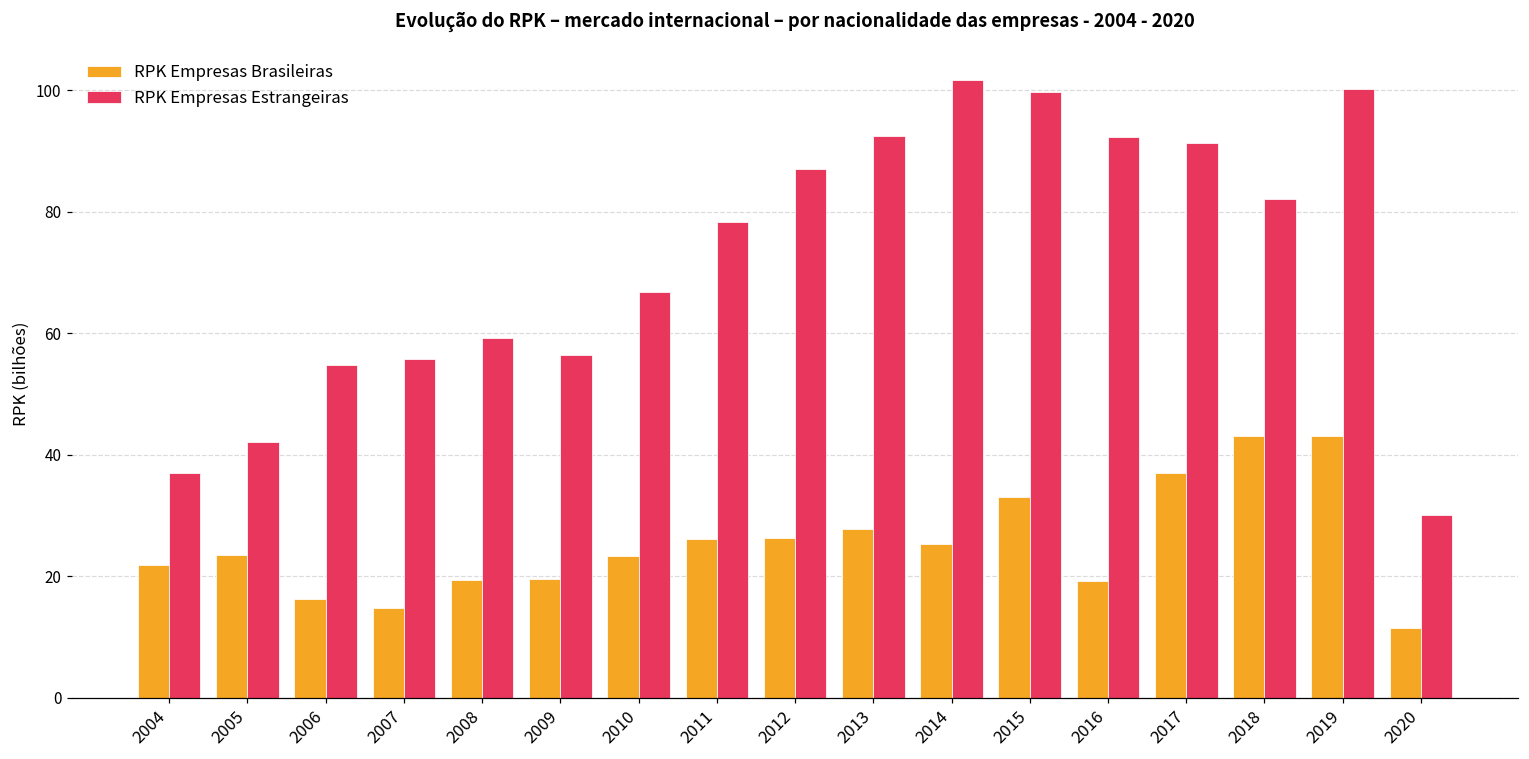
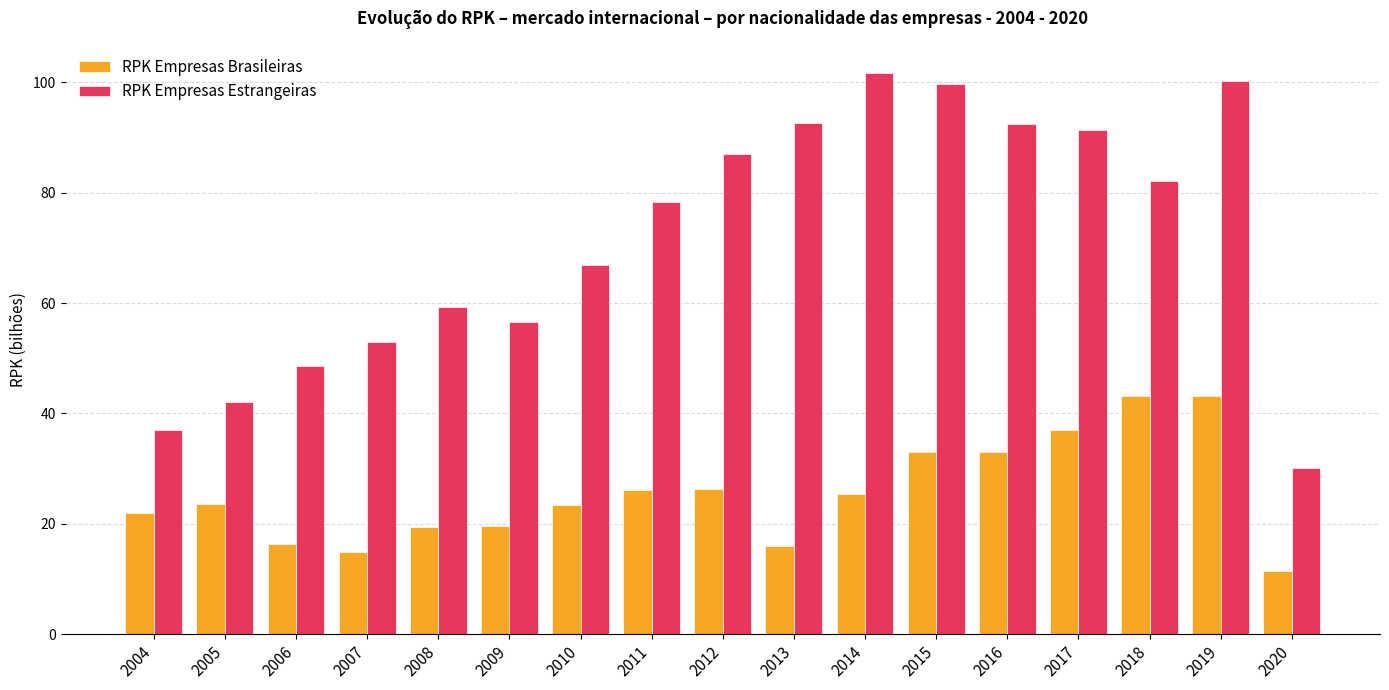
  {
    "RPK Empresas Brasileiras": {
      "2004": 22,
      "2005": 24,
      "2006": 16,
      "2007": 15,
      "2008": 19,
      "2009": 20,
      "2010": 23,
      "2011": 26,
      "2012": 26,
-     "2013": 28,
+     "2013": 16,
      "2014": 25,
      "2015": 33,
-     "2016": 19,
+     "2016": 33,
      "2017": 37,
      "2018": 43,
      "2019": 43,
      "2020": 11
    },
    "RPK Empresas Estrangeiras": {
      "2004": 37,
      "2005": 42,
-     "2006": 55,
-     "2007": 56,
+     "2006": 49,
+     "2007": 53,
      "2008": 59,
      "2009": 56,
      "2010": 67,
      "2011": 78,
      "2012": 87,
      "2013": 93,
      "2014": 102,
      "2015": 100,
      "2016": 92,
      "2017": 91,
      "2018": 82,
      "2019": 100,
      "2020": 30
    }
  }
